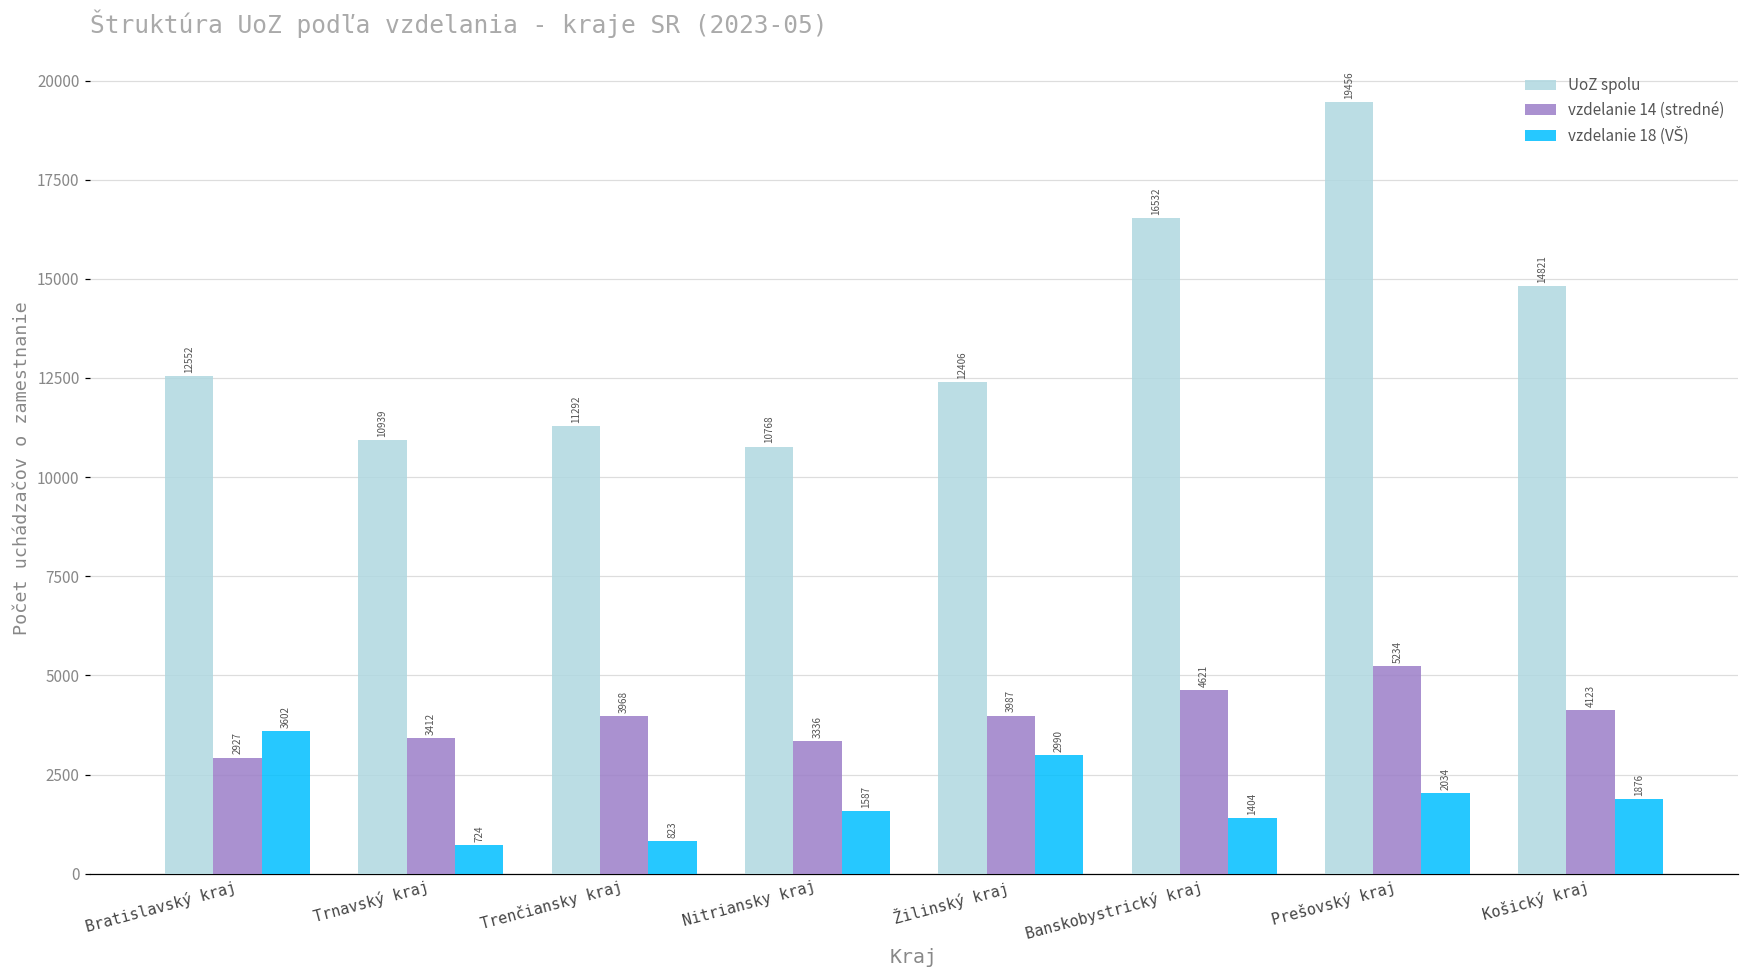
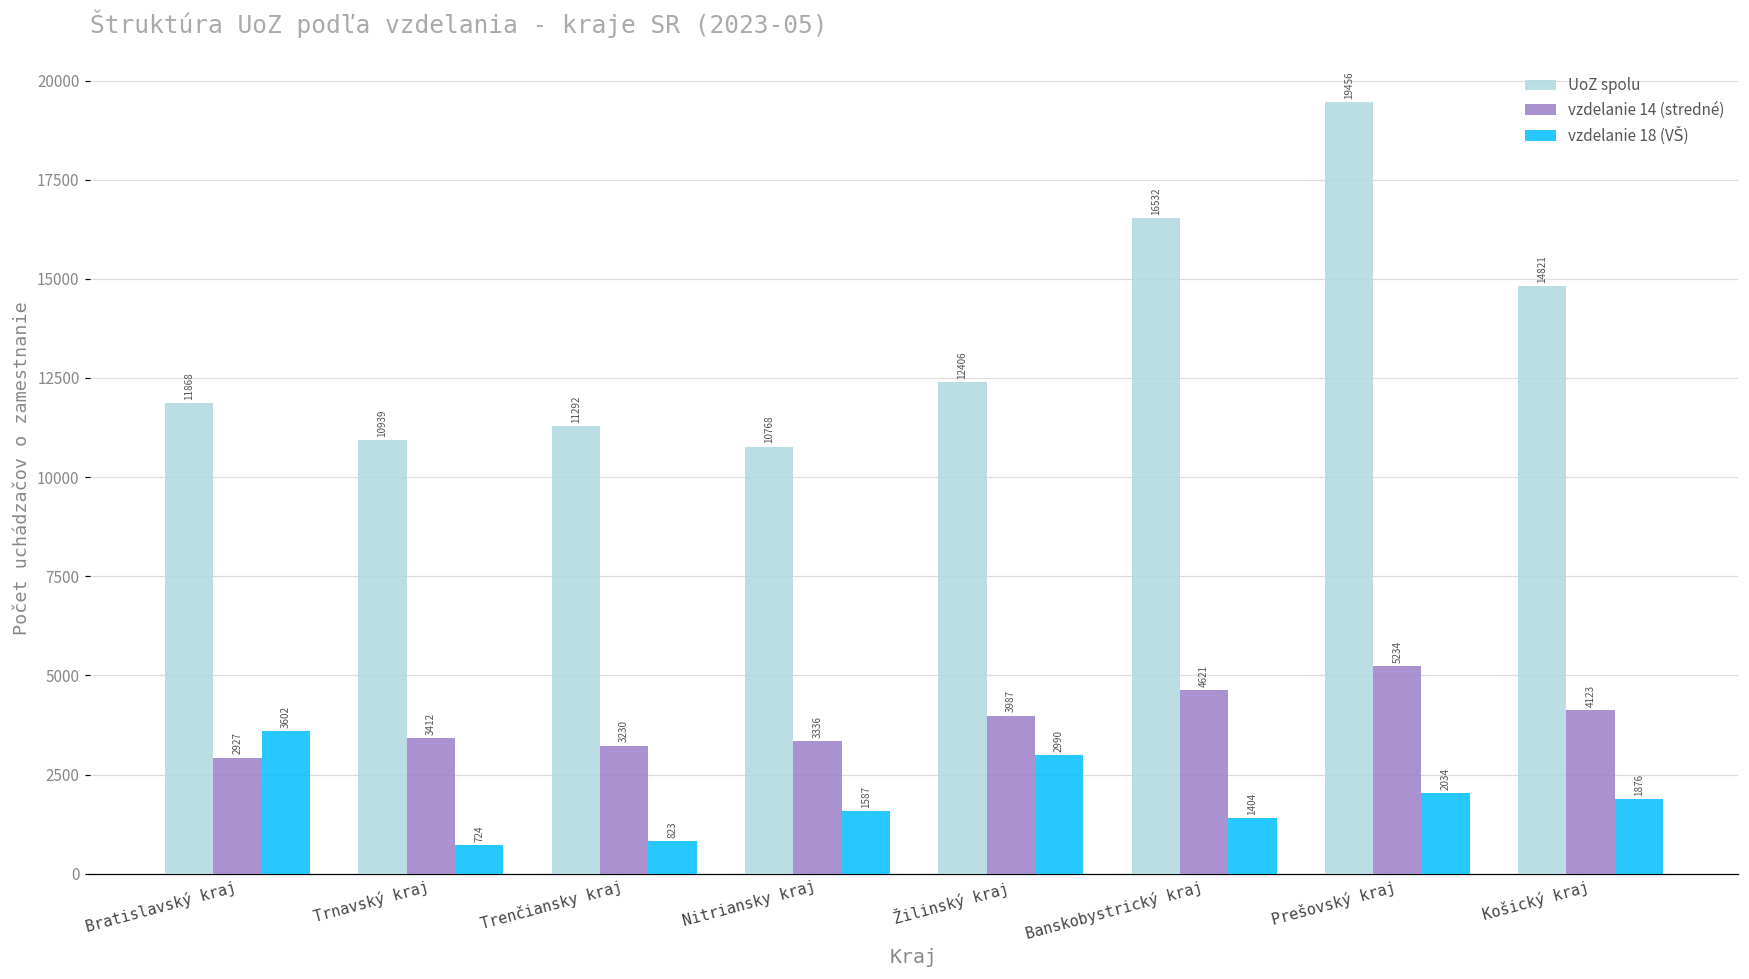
  {
    "UoZ spolu": {
-     "Bratislavský kraj": 12552,
+     "Bratislavský kraj": 11868,
      "Trnavský kraj": 10939,
      "Trenčiansky kraj": 11292,
      "Nitriansky kraj": 10768,
      "Žilinský kraj": 12406,
      "Banskobystrický kraj": 16532,
      "Prešovský kraj": 19456,
      "Košický kraj": 14821
    },
    "vzdelanie 14 (stredné)": {
      "Bratislavský kraj": 2927,
      "Trnavský kraj": 3412,
-     "Trenčiansky kraj": 3968,
+     "Trenčiansky kraj": 3230,
      "Nitriansky kraj": 3336,
      "Žilinský kraj": 3987,
      "Banskobystrický kraj": 4621,
      "Prešovský kraj": 5234,
      "Košický kraj": 4123
    },
    "vzdelanie 18 (VŠ)": {
      "Bratislavský kraj": 3602,
      "Trnavský kraj": 724,
      "Trenčiansky kraj": 823,
      "Nitriansky kraj": 1587,
      "Žilinský kraj": 2990,
      "Banskobystrický kraj": 1404,
      "Prešovský kraj": 2034,
      "Košický kraj": 1876
    }
  }
